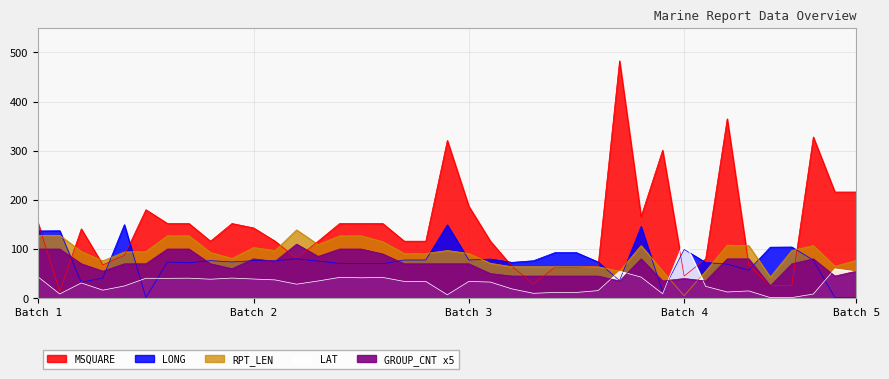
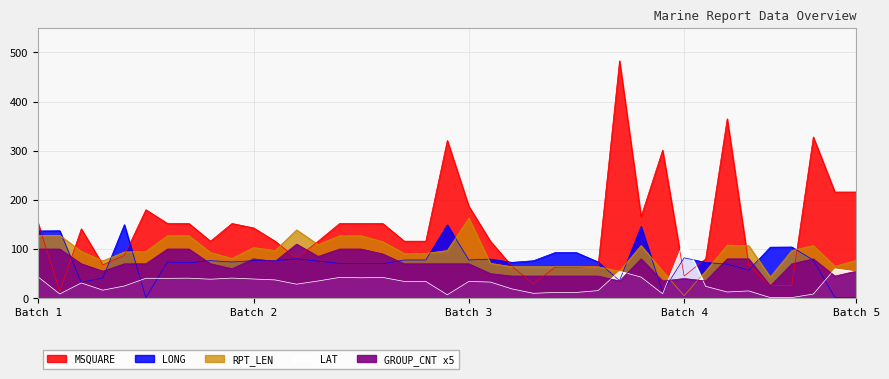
  {
    "MSQUARE": {
      "Batch 1": 150,
      "Batch 2": 140,
      "Batch 3": 190,
      "Batch 5": 220
    },
    "LONG": {
      "Batch 1": 140,
      "Batch 3": 80,
-     "Batch 4": 100,
+     "Batch 4": 80,
      "Batch 5": 0
    },
    "RPT_LEN": {
      "Batch 1": 130,
      "Batch 2": 100,
-     "Batch 3": 90,
+     "Batch 3": 160,
      "Batch 4": 10,
      "Batch 5": 80
    },
    "LAT": {
      "Batch 1": 40,
      "Batch 2": 40,
      "Batch 3": 30,
      "Batch 4": 120
    },
    "GROUP_CNT x5": {
      "Batch 1": 100,
      "Batch 3": 70
    }
  }
